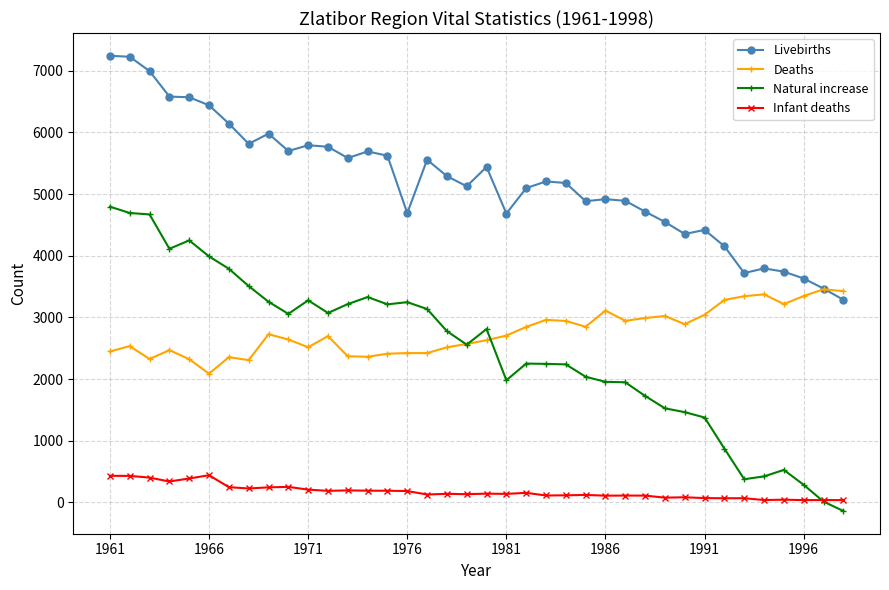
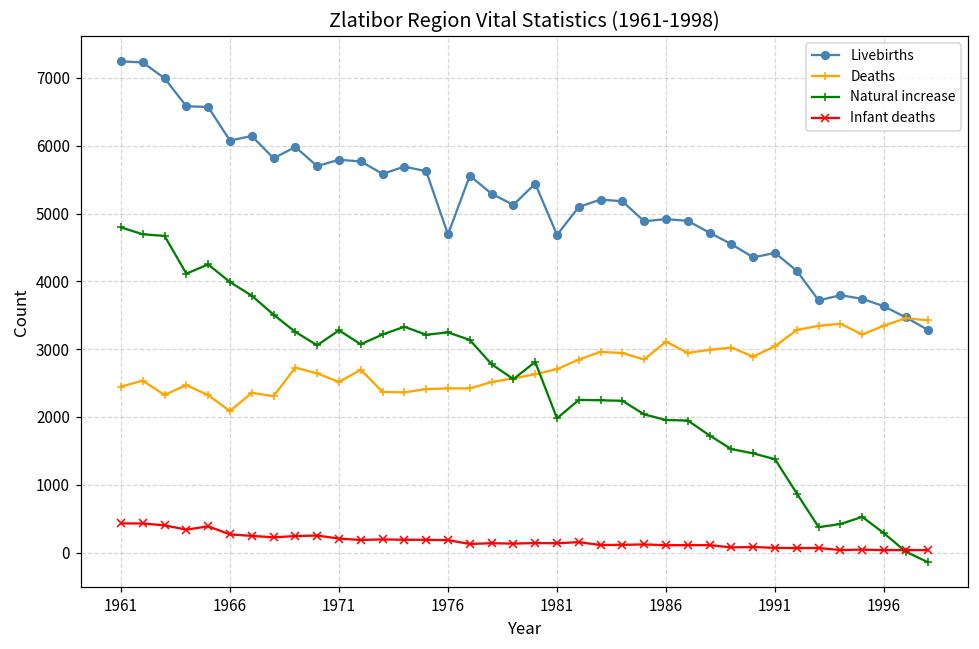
  {
    "Livebirths": {
      "1961": 7200,
-     "1966": 6400,
+     "1966": 6100,
      "1971": 5800,
      "1976": 4700,
      "1981": 4700,
      "1986": 4900,
      "1991": 4400,
      "1996": 3600
    },
    "Deaths": {
      "1961": 2400,
      "1966": 2100,
      "1971": 2500,
      "1976": 2400,
      "1981": 2700,
      "1986": 3100,
      "1991": 3000,
      "1996": 3300
    },
    "Natural increase": {
      "1961": 4800,
      "1966": 4000,
      "1971": 3300,
      "1976": 3200,
      "1981": 2000,
      "1986": 2000,
      "1991": 1400,
      "1996": 300
    },
    "Infant deaths": {
      "1961": 400,
-     "1966": 400,
+     "1966": 300,
      "1971": 200,
      "1976": 200,
      "1981": 100,
      "1986": 100,
      "1991": 100,
      "1996": 0
    }
  }
